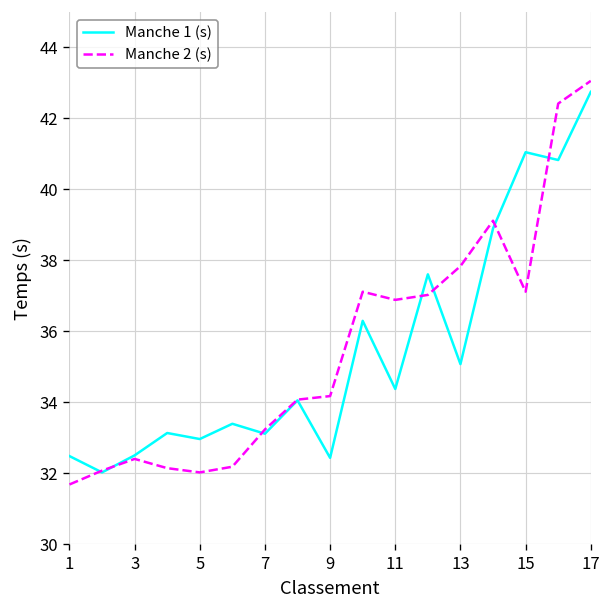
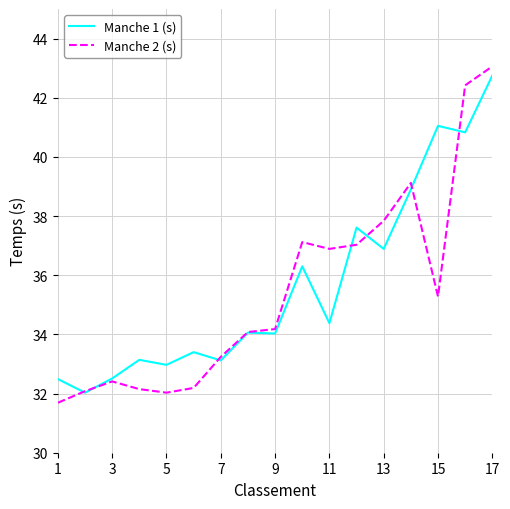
  {
    "Manche 1 (s)": {
      "1": 32.5,
      "3": 32.5,
      "5": 33.0,
      "7": 33.1,
-     "9": 32.4,
+     "9": 34.0,
      "11": 34.4,
-     "13": 35.1,
+     "13": 36.9,
      "15": 41.1,
      "17": 42.8
    },
    "Manche 2 (s)": {
      "1": 31.7,
      "3": 32.4,
      "5": 32.0,
      "7": 33.2,
      "9": 34.2,
      "11": 36.9,
      "13": 37.8,
-     "15": 37.1,
+     "15": 35.3,
      "17": 43.1
    }
  }
